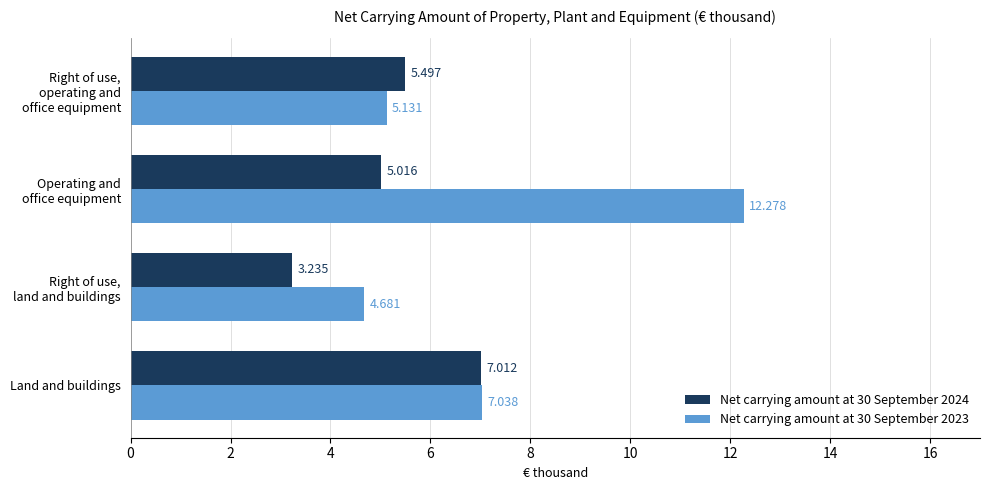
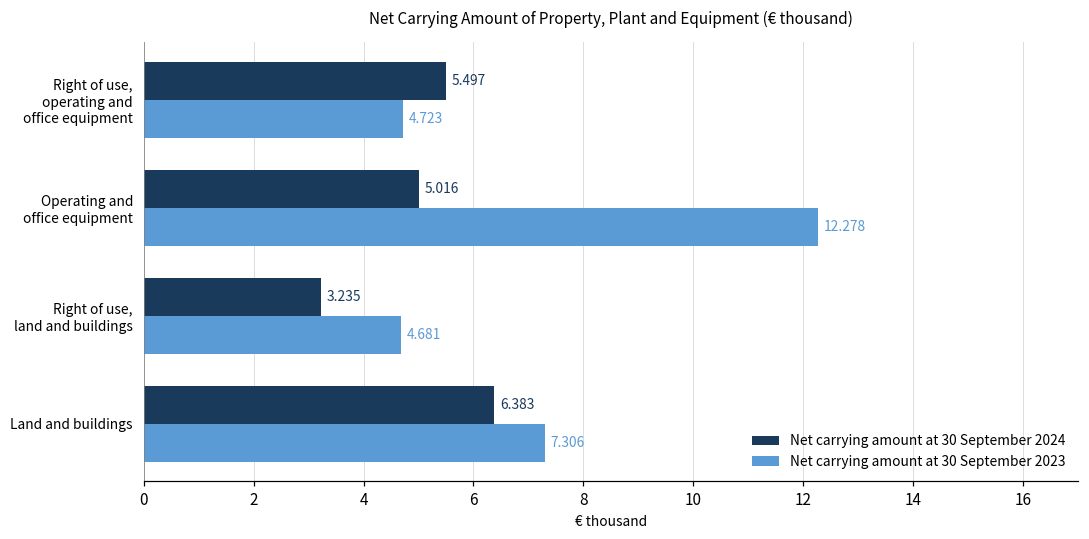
  {
    "Net carrying amount at 30 September 2024": {
      "Right of use, operating and office equipment": 5.497,
      "Operating and office equipment": 5.016,
      "Right of use, land and buildings": 3.235,
-     "Land and buildings": 7.012
+     "Land and buildings": 6.383
    },
    "Net carrying amount at 30 September 2023": {
-     "Right of use, operating and office equipment": 5.131,
+     "Right of use, operating and office equipment": 4.723,
      "Operating and office equipment": 12.278,
      "Right of use, land and buildings": 4.681,
-     "Land and buildings": 7.038
+     "Land and buildings": 7.306
    }
  }
